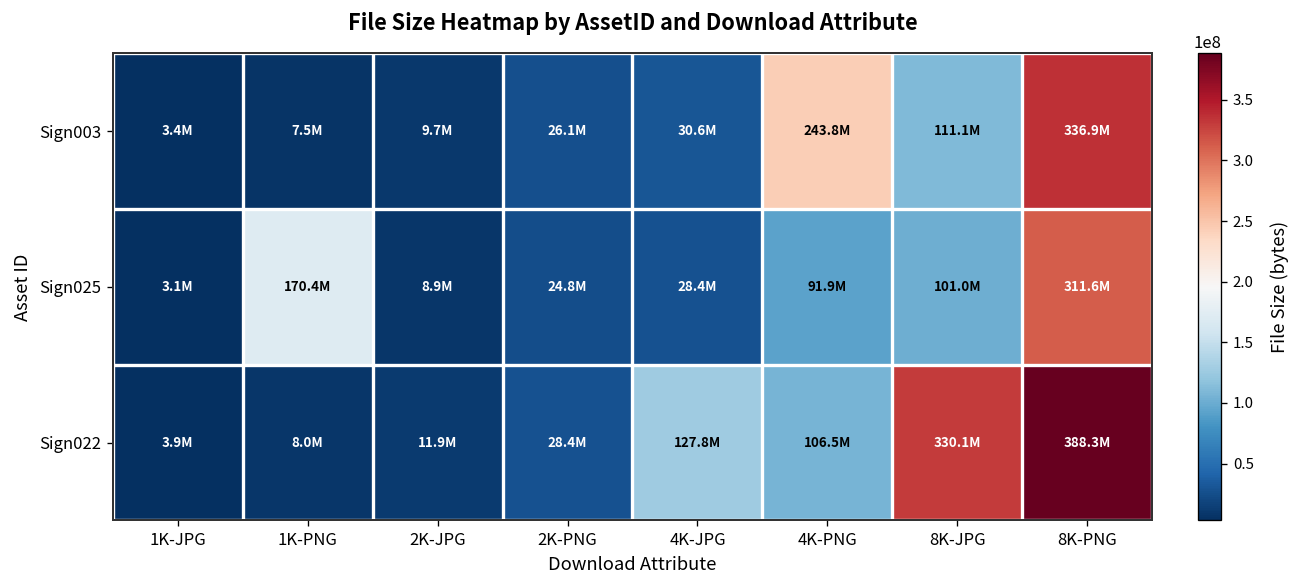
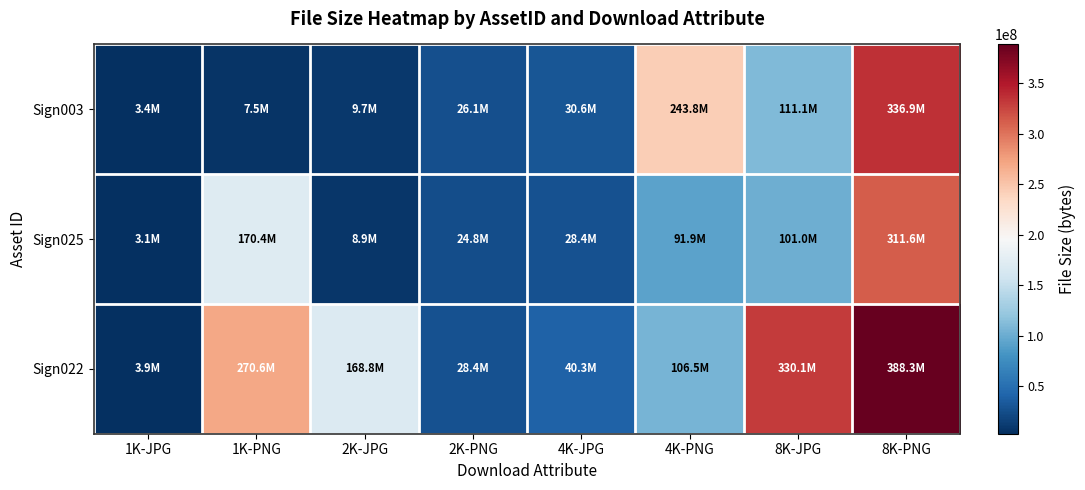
  {
    "Sign003": {
      "1K-JPG": "3.4M",
      "1K-PNG": "7.5M",
      "2K-JPG": "9.7M",
      "2K-PNG": "26.1M",
      "4K-JPG": "30.6M",
      "4K-PNG": "243.8M",
      "8K-JPG": "111.1M",
      "8K-PNG": "336.9M"
    },
    "Sign025": {
      "1K-JPG": "3.1M",
      "1K-PNG": "170.4M",
      "2K-JPG": "8.9M",
      "2K-PNG": "24.8M",
      "4K-JPG": "28.4M",
      "4K-PNG": "91.9M",
      "8K-JPG": "101.0M",
      "8K-PNG": "311.6M"
    },
    "Sign022": {
      "1K-JPG": "3.9M",
-     "1K-PNG": "8.0M",
-     "2K-JPG": "11.9M",
+     "1K-PNG": "270.6M",
+     "2K-JPG": "168.8M",
      "2K-PNG": "28.4M",
-     "4K-JPG": "127.8M",
+     "4K-JPG": "40.3M",
      "4K-PNG": "106.5M",
      "8K-JPG": "330.1M",
      "8K-PNG": "388.3M"
    }
  }
